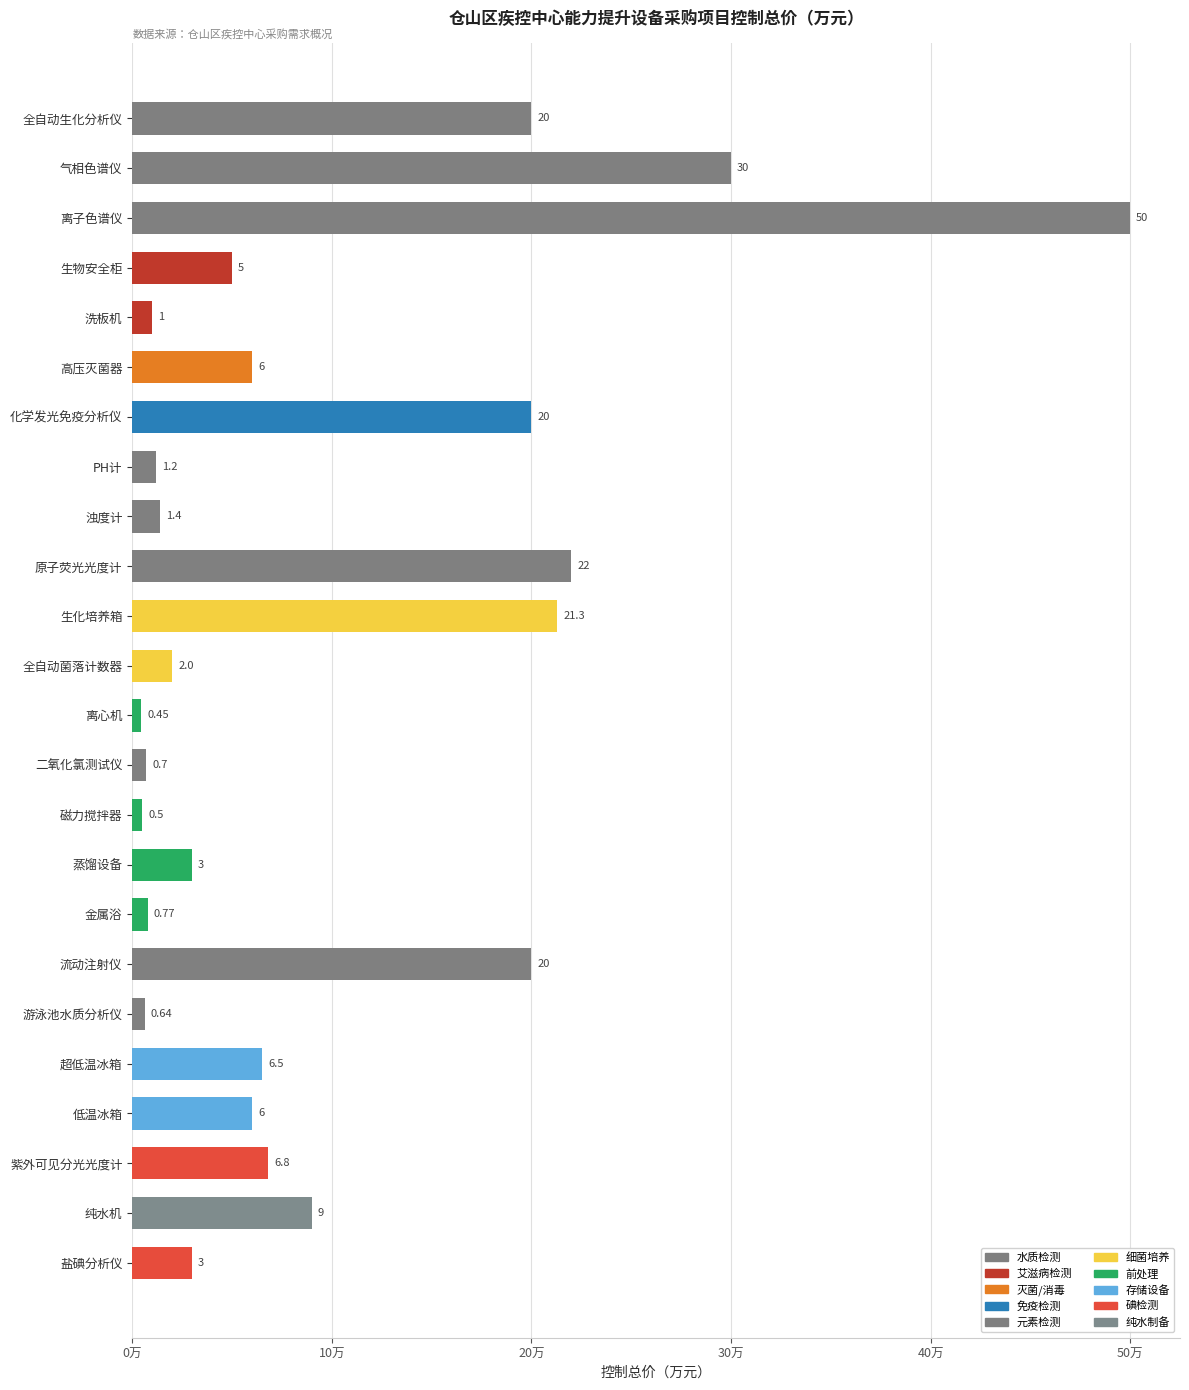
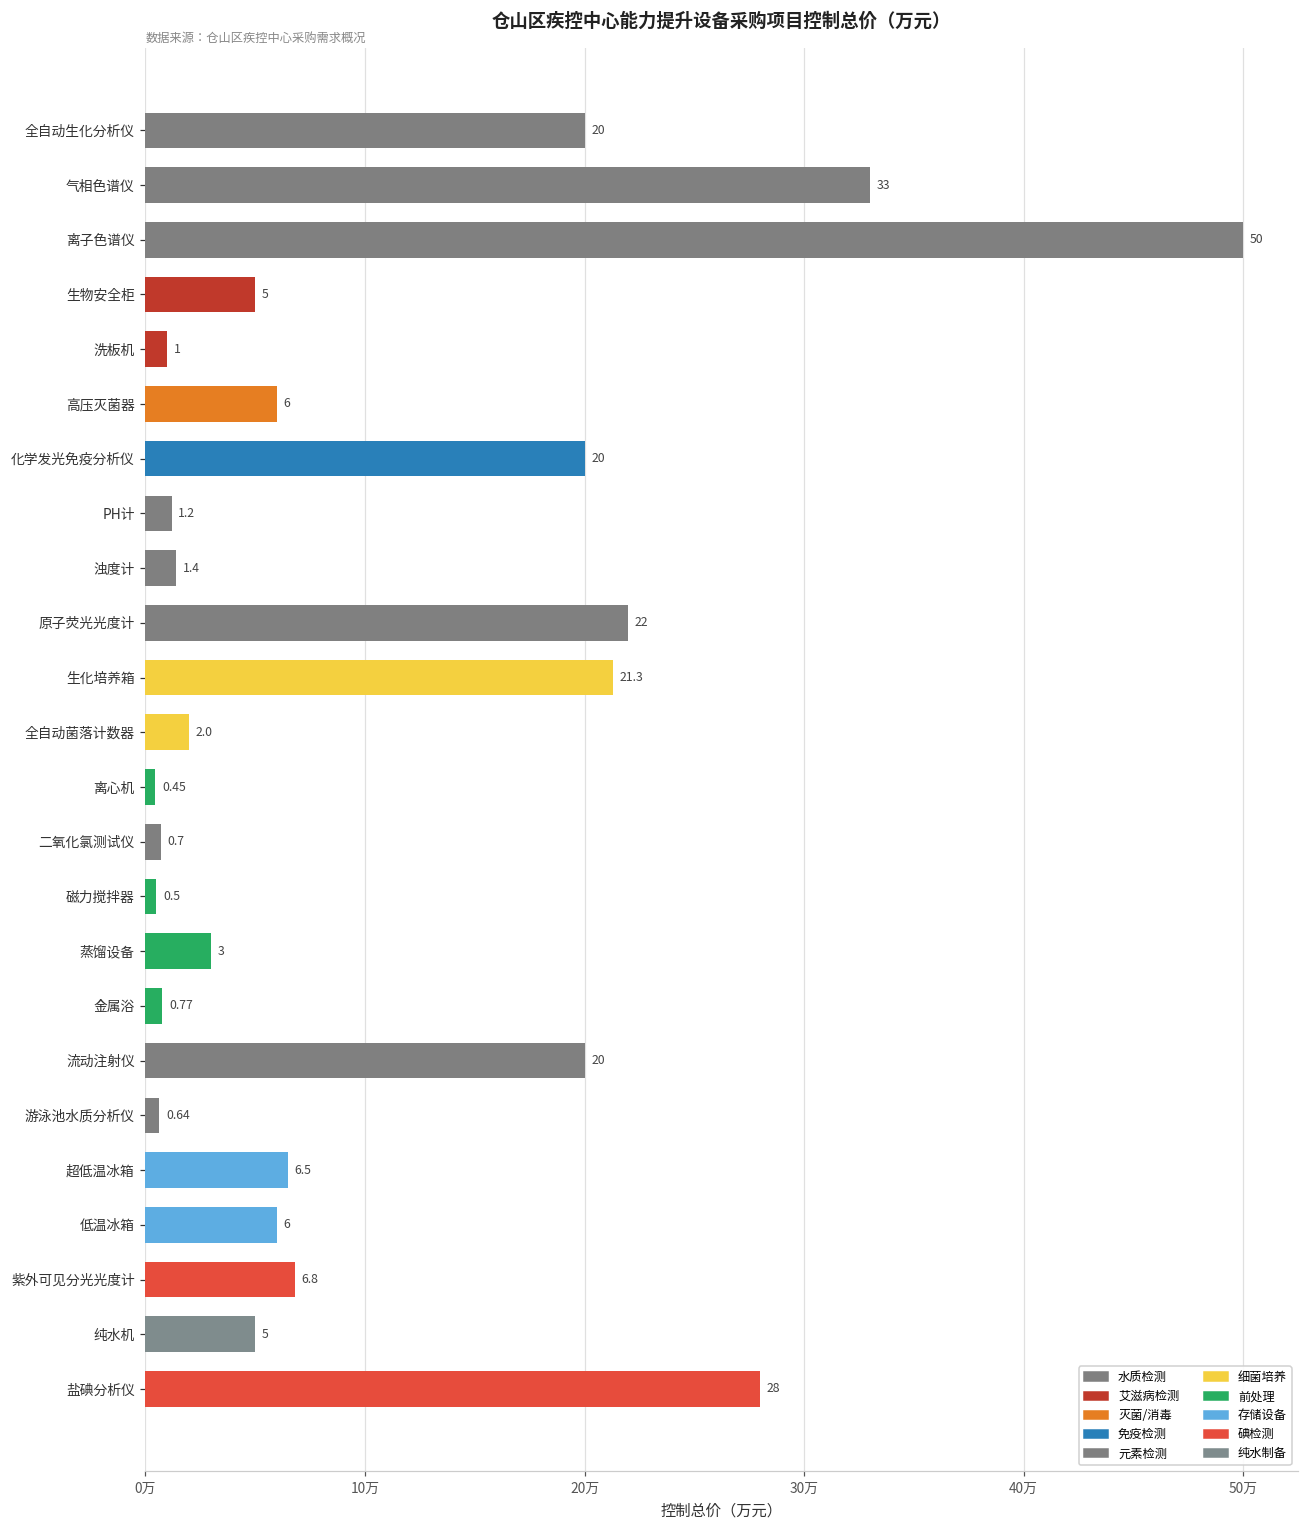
  {
    "全自动生化分析仪": 20,
-   "气相色谱仪": 30,
+   "气相色谱仪": 33,
    "离子色谱仪": 50,
    "生物安全柜": 5,
    "洗板机": 1,
    "高压灭菌器": 6,
    "化学发光免疫分析仪": 20,
    "PH计": 1.2,
    "浊度计": 1.4,
    "原子荧光光度计": 22,
    "生化培养箱": 21.3,
    "全自动菌落计数器": 2.0,
    "离心机": 0.45,
    "二氧化氯测试仪": 0.7,
    "磁力搅拌器": 0.5,
    "蒸馏设备": 3,
    "金属浴": 0.77,
    "流动注射仪": 20,
    "游泳池水质分析仪": 0.64,
    "超低温冰箱": 6.5,
    "低温冰箱": 6,
    "紫外可见分光光度计": 6.8,
-   "纯水机": 9,
-   "盐碘分析仪": 3
+   "纯水机": 5,
+   "盐碘分析仪": 28
  }
